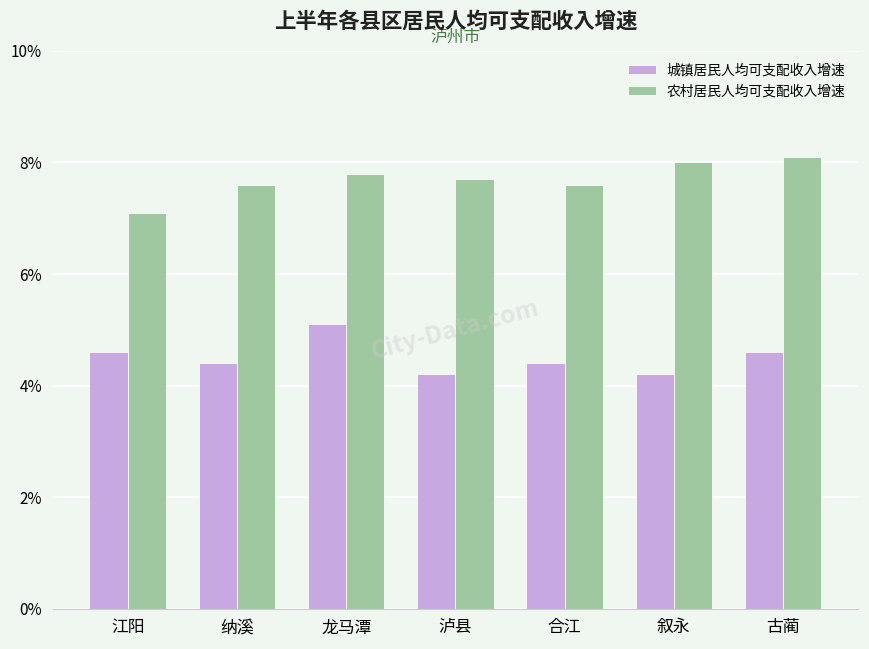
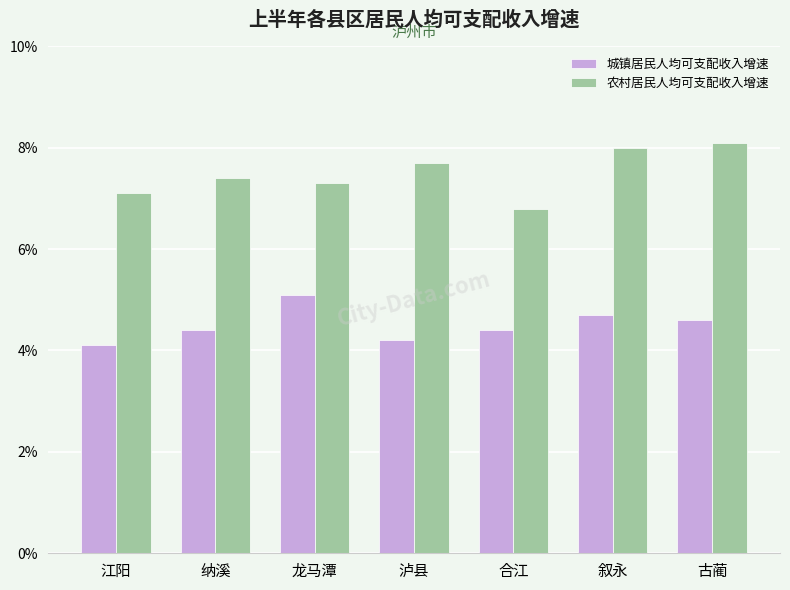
  {
    "城镇居民人均可支配收入增速": {
-     "江阳": "4.6%",
+     "江阳": "4.1%",
      "纳溪": "4.4%",
      "龙马潭": "5.1%",
      "泸县": "4.2%",
      "合江": "4.4%",
-     "叙永": "4.2%",
+     "叙永": "4.7%",
      "古蔺": "4.6%"
    },
    "农村居民人均可支配收入增速": {
      "江阳": "7.1%",
-     "纳溪": "7.6%",
-     "龙马潭": "7.8%",
+     "纳溪": "7.4%",
+     "龙马潭": "7.3%",
      "泸县": "7.7%",
-     "合江": "7.6%",
+     "合江": "6.8%",
      "叙永": "8.0%",
      "古蔺": "8.1%"
    }
  }
